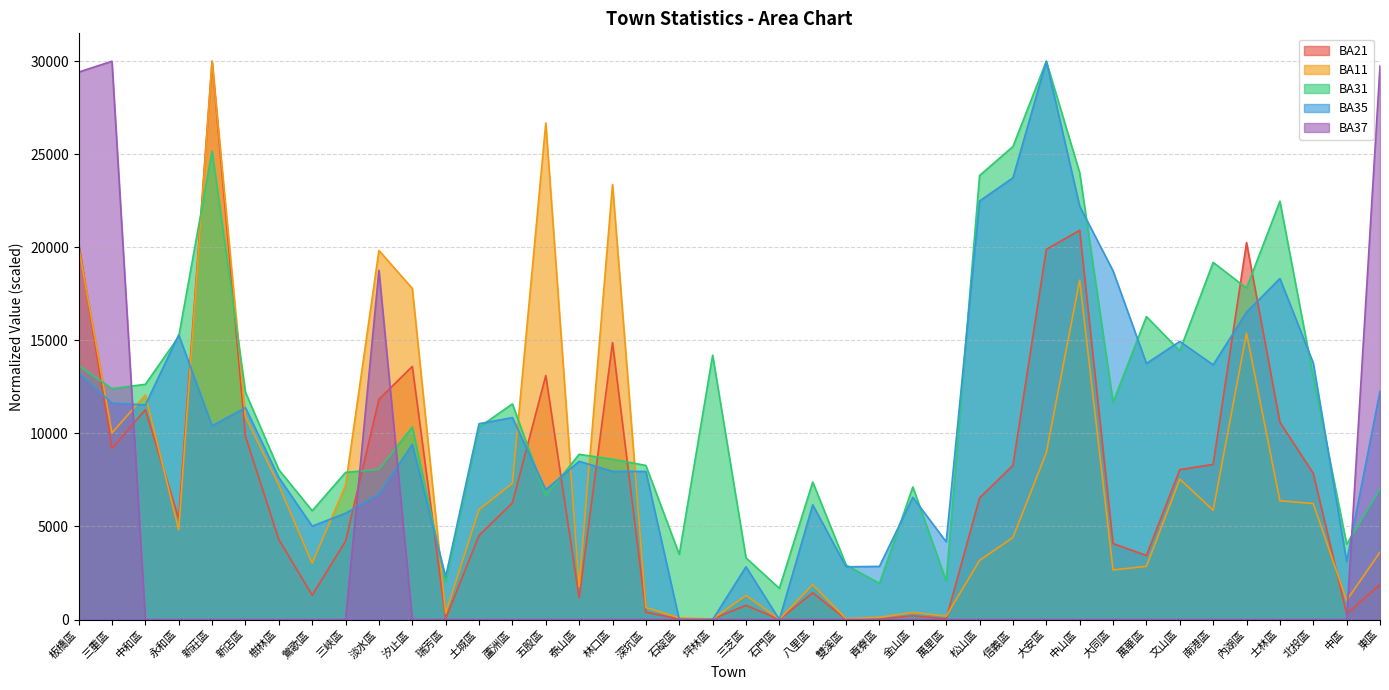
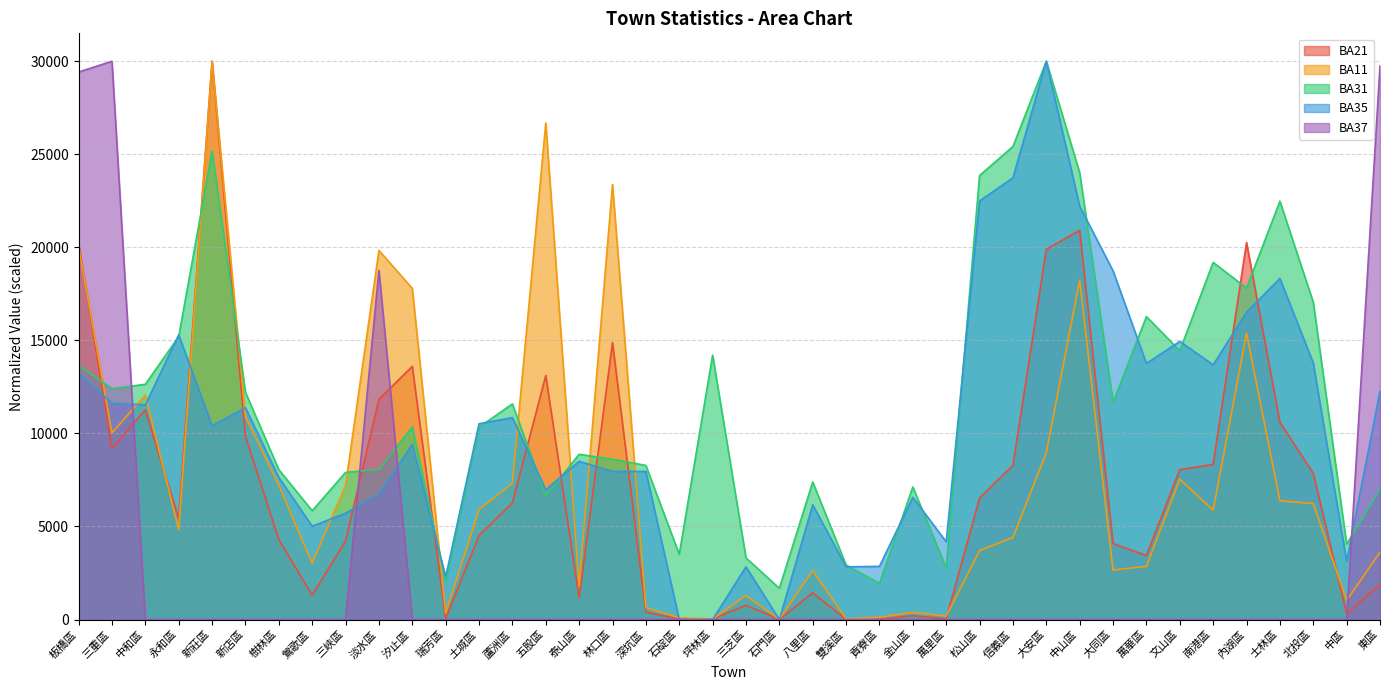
  {
    "BA21": {
      "板橋區": 20200,
      "三重區": 9200,
      "中和區": 11300,
      "永和區": 5400,
      "新店區": 9800,
      "樹林區": 4300,
      "鶯歌區": 1300,
      "三峽區": 4200,
      "淡水區": 11800,
      "汐止區": 13600,
      "土城區": 4500,
      "蘆洲區": 6300,
      "五股區": 13100,
      "泰山區": 1200,
      "林口區": 14900,
      "深坑區": 400,
      "三芝區": 800,
      "八里區": 1400,
      "金山區": 200,
      "松山區": 6500,
      "信義區": 8300,
      "大安區": 19900,
      "中山區": 20900,
      "大同區": 4100,
      "萬華區": 3400,
      "文山區": 8100,
      "南港區": 8300,
      "內湖區": 20300,
      "士林區": 10600,
      "北投區": 7900,
      "中區": 300,
      "東區": 1900
    },
    "BA11": {
      "板橋區": 20000,
      "三重區": 10000,
      "中和區": 12100,
      "永和區": 4800,
      "新店區": 10900,
      "樹林區": 7200,
      "鶯歌區": 3000,
      "三峽區": 7200,
      "淡水區": 19800,
      "汐止區": 17800,
      "瑞芳區": 300,
      "土城區": 5900,
      "蘆洲區": 7300,
      "五股區": 26700,
      "泰山區": 1800,
      "林口區": 23400,
      "深坑區": 600,
      "三芝區": 1300,
-     "八里區": 1900,
+     "八里區": 2600,
      "金山區": 400,
      "萬里區": 200,
-     "松山區": 3200,
+     "松山區": 3700,
      "信義區": 4400,
      "大安區": 9000,
      "中山區": 18200,
      "大同區": 2700,
      "萬華區": 2900,
      "文山區": 7500,
      "南港區": 5900,
      "內湖區": 15400,
      "士林區": 6400,
      "北投區": 6200,
      "中區": 1000,
      "東區": 3600
    },
    "BA31": {
      "板橋區": 13700,
      "三重區": 12400,
      "中和區": 12600,
      "新莊區": 25200,
      "新店區": 12200,
      "樹林區": 8100,
      "鶯歌區": 5800,
      "三峽區": 7900,
      "淡水區": 8100,
      "汐止區": 10300,
      "瑞芳區": 2000,
      "土城區": 10300,
      "蘆洲區": 11600,
      "五股區": 6600,
      "泰山區": 8900,
      "林口區": 8600,
      "深坑區": 8300,
      "石碇區": 3500,
      "坪林區": 14200,
      "三芝區": 3300,
      "石門區": 1700,
      "八里區": 7400,
      "貢寮區": 1900,
      "金山區": 7100,
-     "萬里區": 2100,
+     "萬里區": 2800,
      "松山區": 23900,
      "信義區": 25400,
      "中山區": 24000,
      "大同區": 11700,
      "萬華區": 16300,
      "文山區": 14400,
      "南港區": 19200,
      "內湖區": 17800,
      "士林區": 22500,
-     "北投區": 13000,
+     "北投區": 17100,
      "中區": 4000,
      "東區": 7000
    },
    "BA35": {
      "板橋區": 13200,
      "三重區": 11600,
      "中和區": 11500,
      "新莊區": 10400,
      "新店區": 11400,
      "樹林區": 7600,
      "鶯歌區": 5000,
      "三峽區": 5700,
      "淡水區": 6700,
      "汐止區": 9400,
      "瑞芳區": 2300,
      "土城區": 10500,
      "蘆洲區": 10800,
      "五股區": 7000,
      "泰山區": 8500,
      "林口區": 8000,
      "深坑區": 8000,
      "三芝區": 2800,
      "八里區": 6200,
      "貢寮區": 2900,
      "金山區": 6600,
      "萬里區": 4200,
      "松山區": 22500,
      "信義區": 23700,
      "中山區": 22200,
      "大同區": 18700,
      "萬華區": 13800,
      "文山區": 14900,
      "南港區": 13700,
      "內湖區": 16500,
      "士林區": 18300,
      "北投區": 13800,
      "中區": 3100,
      "東區": 12300
    },
    "BA37": {
      "板橋區": 29400,
      "三重區": 30000,
      "中和區": 0,
      "永和區": 0,
      "新莊區": 0,
      "新店區": 0,
      "樹林區": 0,
      "鶯歌區": 0,
      "三峽區": 0,
      "淡水區": 18800,
      "汐止區": 0,
      "土城區": 0,
      "蘆洲區": 0,
      "五股區": 0,
      "泰山區": 0,
      "林口區": 0,
      "深坑區": 0,
      "三芝區": 0,
      "八里區": 0,
      "金山區": 0,
      "松山區": 0,
      "信義區": 0,
      "大安區": 0,
      "中山區": 0,
      "大同區": 0,
      "萬華區": 0,
      "文山區": 0,
      "南港區": 0,
      "內湖區": 0,
      "士林區": 0,
      "北投區": 0,
      "中區": 0,
      "東區": 29800
    }
  }
